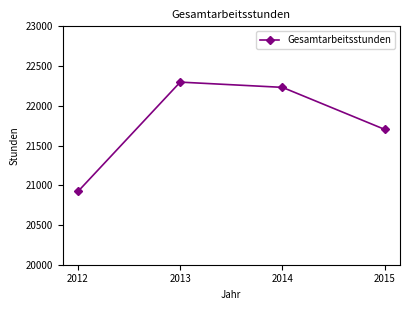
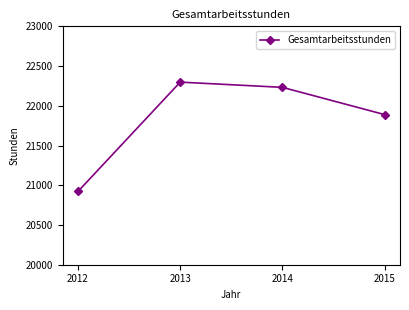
  {
    "2012": 20900,
    "2013": 22300,
    "2014": 22200,
-   "2015": 21700
+   "2015": 21900
  }
